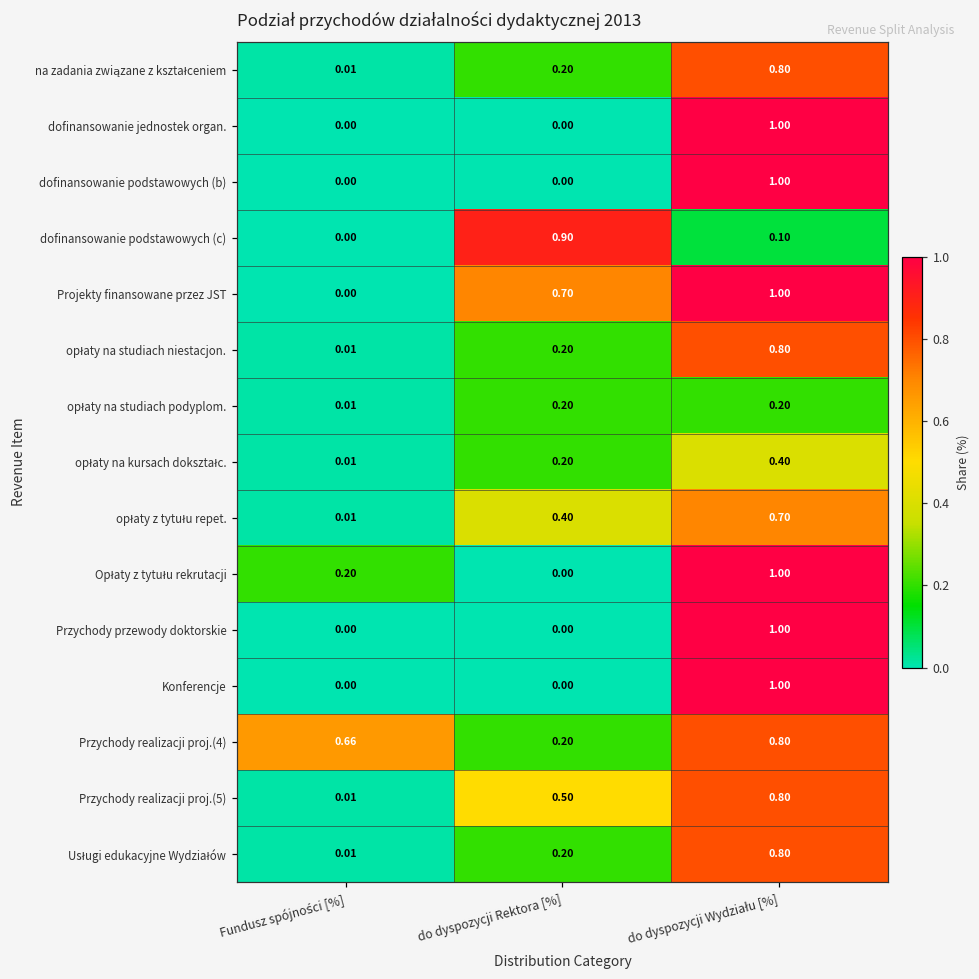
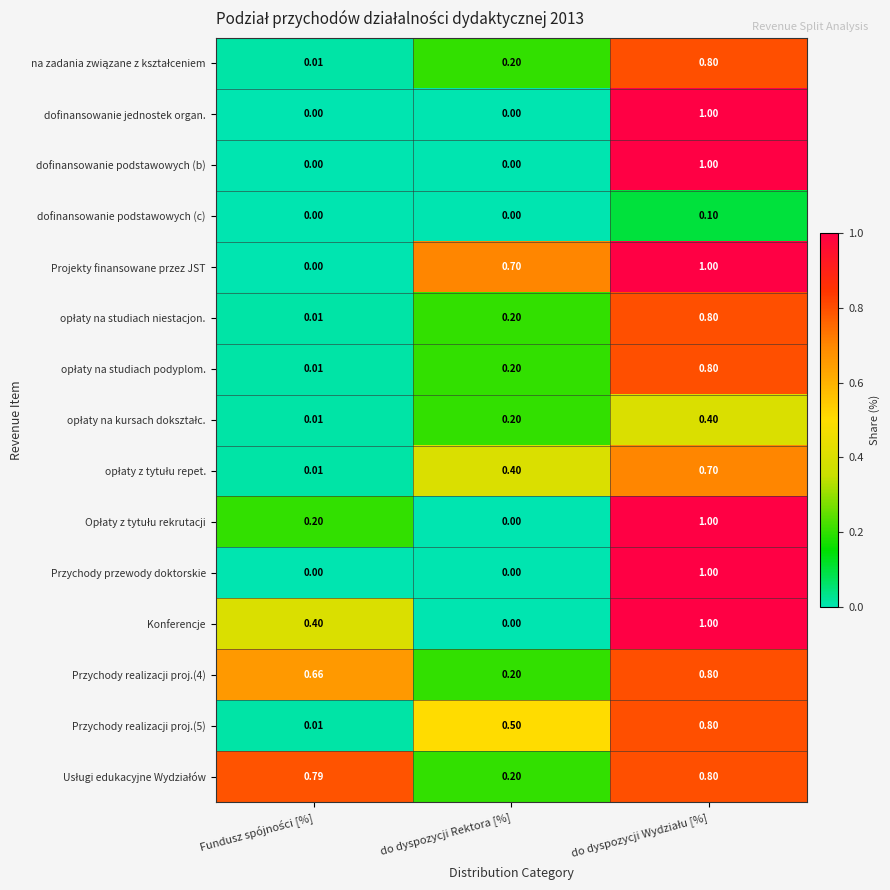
  {
    "na zadania związane z kształceniem": {
      "Fundusz spójności [%]": 0.01,
      "do dyspozycji Rektora [%]": 0.20,
      "do dyspozycji Wydziału [%]": 0.80
    },
    "dofinansowanie jednostek organ.": {
      "Fundusz spójności [%]": 0.00,
      "do dyspozycji Rektora [%]": 0.00,
      "do dyspozycji Wydziału [%]": 1.00
    },
    "dofinansowanie podstawowych (b)": {
      "Fundusz spójności [%]": 0.00,
      "do dyspozycji Rektora [%]": 0.00,
      "do dyspozycji Wydziału [%]": 1.00
    },
    "dofinansowanie podstawowych (c)": {
      "Fundusz spójności [%]": 0.00,
-     "do dyspozycji Rektora [%]": 0.90,
+     "do dyspozycji Rektora [%]": 0.00,
      "do dyspozycji Wydziału [%]": 0.10
    },
    "Projekty finansowane przez JST": {
      "Fundusz spójności [%]": 0.00,
      "do dyspozycji Rektora [%]": 0.70,
      "do dyspozycji Wydziału [%]": 1.00
    },
    "opłaty na studiach niestacjon.": {
      "Fundusz spójności [%]": 0.01,
      "do dyspozycji Rektora [%]": 0.20,
      "do dyspozycji Wydziału [%]": 0.80
    },
    "opłaty na studiach podyplom.": {
      "Fundusz spójności [%]": 0.01,
      "do dyspozycji Rektora [%]": 0.20,
-     "do dyspozycji Wydziału [%]": 0.20
+     "do dyspozycji Wydziału [%]": 0.80
    },
    "opłaty na kursach dokształc.": {
      "Fundusz spójności [%]": 0.01,
      "do dyspozycji Rektora [%]": 0.20,
      "do dyspozycji Wydziału [%]": 0.40
    },
    "opłaty z tytułu repet.": {
      "Fundusz spójności [%]": 0.01,
      "do dyspozycji Rektora [%]": 0.40,
      "do dyspozycji Wydziału [%]": 0.70
    },
    "Opłaty z tytułu rekrutacji": {
      "Fundusz spójności [%]": 0.20,
      "do dyspozycji Rektora [%]": 0.00,
      "do dyspozycji Wydziału [%]": 1.00
    },
    "Przychody przewody doktorskie": {
      "Fundusz spójności [%]": 0.00,
      "do dyspozycji Rektora [%]": 0.00,
      "do dyspozycji Wydziału [%]": 1.00
    },
    "Konferencje": {
-     "Fundusz spójności [%]": 0.00,
+     "Fundusz spójności [%]": 0.40,
      "do dyspozycji Rektora [%]": 0.00,
      "do dyspozycji Wydziału [%]": 1.00
    },
    "Przychody realizacji proj.(4)": {
      "Fundusz spójności [%]": 0.66,
      "do dyspozycji Rektora [%]": 0.20,
      "do dyspozycji Wydziału [%]": 0.80
    },
    "Przychody realizacji proj.(5)": {
      "Fundusz spójności [%]": 0.01,
      "do dyspozycji Rektora [%]": 0.50,
      "do dyspozycji Wydziału [%]": 0.80
    },
    "Usługi edukacyjne Wydziałów": {
-     "Fundusz spójności [%]": 0.01,
+     "Fundusz spójności [%]": 0.79,
      "do dyspozycji Rektora [%]": 0.20,
      "do dyspozycji Wydziału [%]": 0.80
    }
  }
